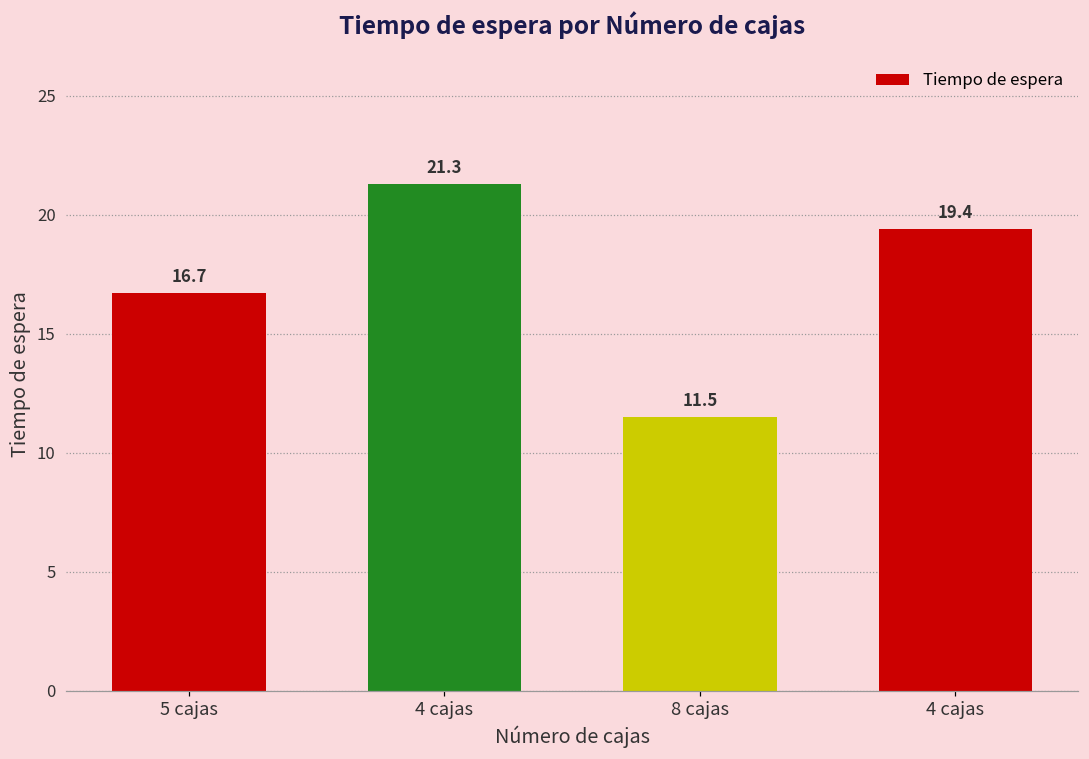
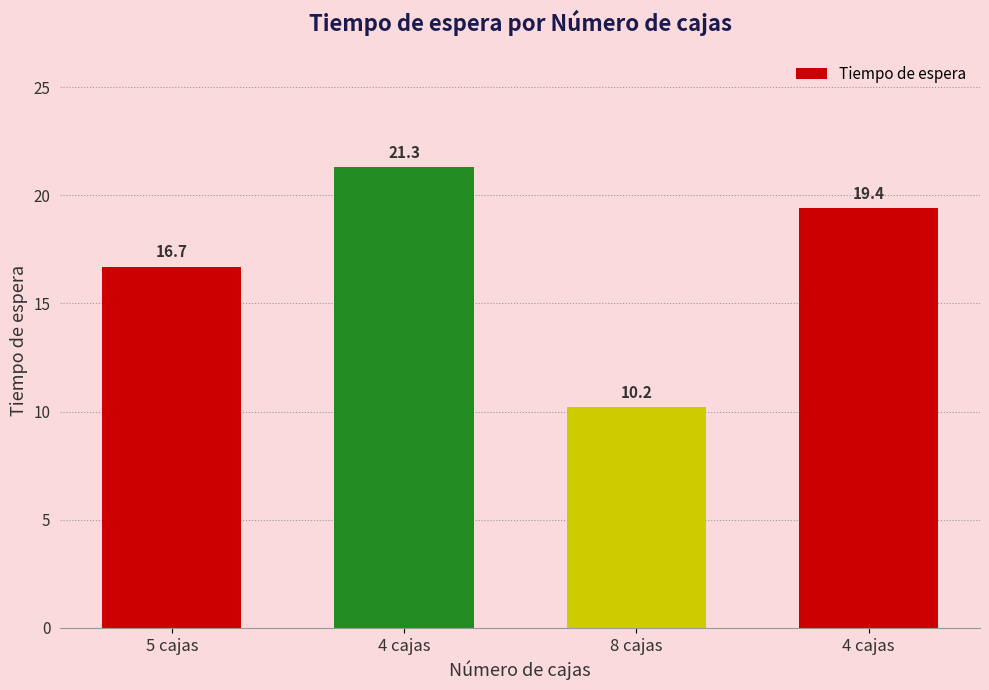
  {
    "5 cajas": 16.7,
-   "8 cajas": 11.5
+   "8 cajas": 10.2
  }
